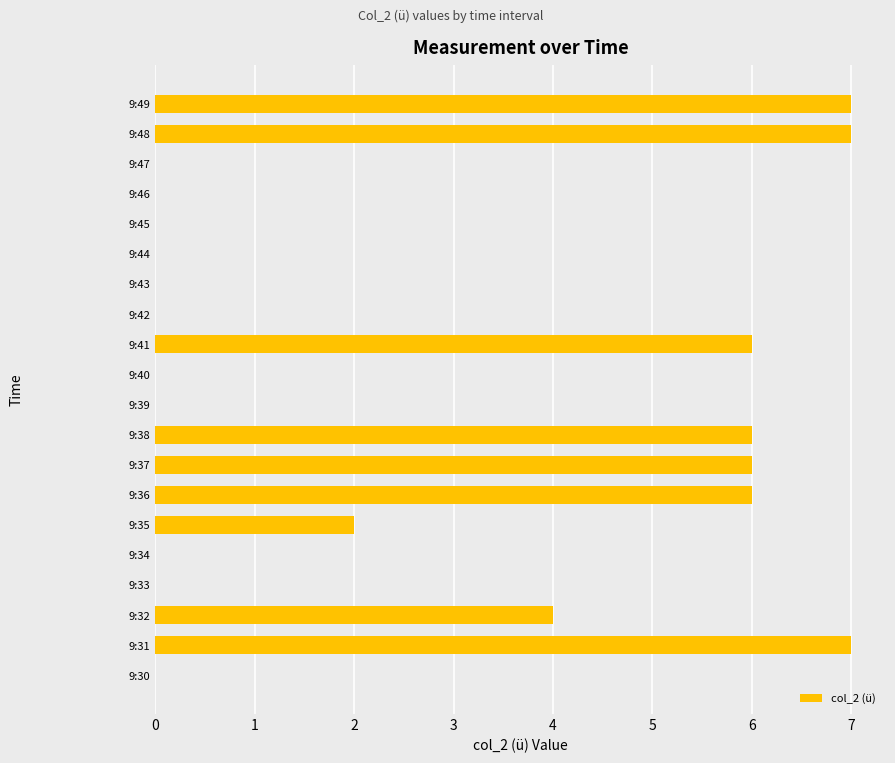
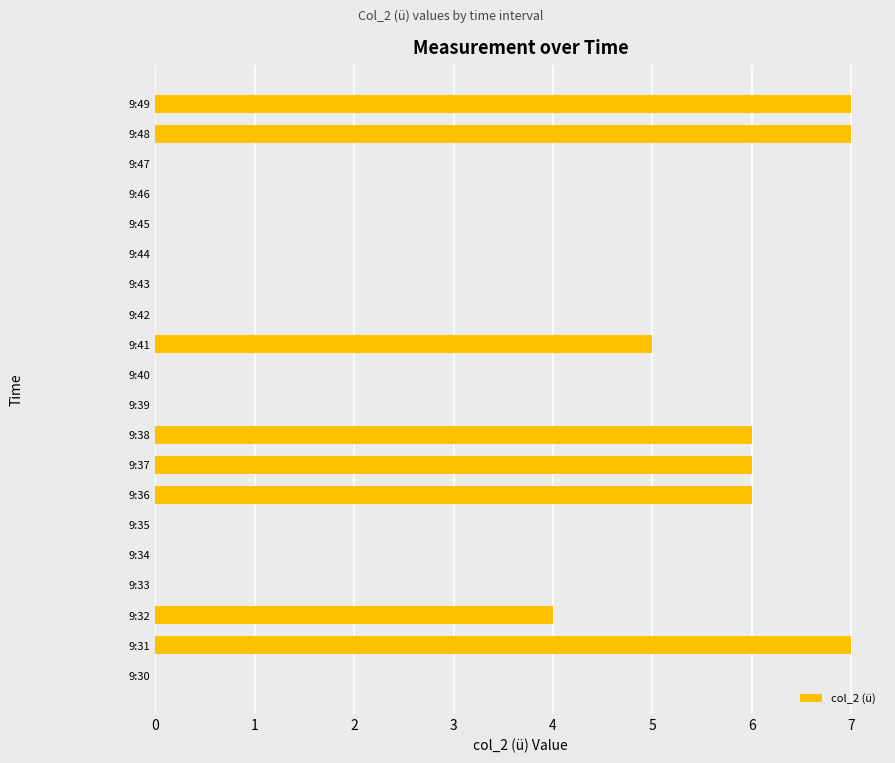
  {
    "9:49": 7,
    "9:48": 7,
    "9:47": 0,
    "9:46": 0,
    "9:45": 0,
    "9:44": 0,
    "9:43": 0,
    "9:42": 0,
-   "9:41": 6,
+   "9:41": 5,
    "9:40": 0,
    "9:39": 0,
    "9:38": 6,
    "9:37": 6,
    "9:36": 6,
-   "9:35": 2,
+   "9:35": 0,
    "9:34": 0,
    "9:33": 0,
    "9:32": 4,
    "9:31": 7,
    "9:30": 0
  }
